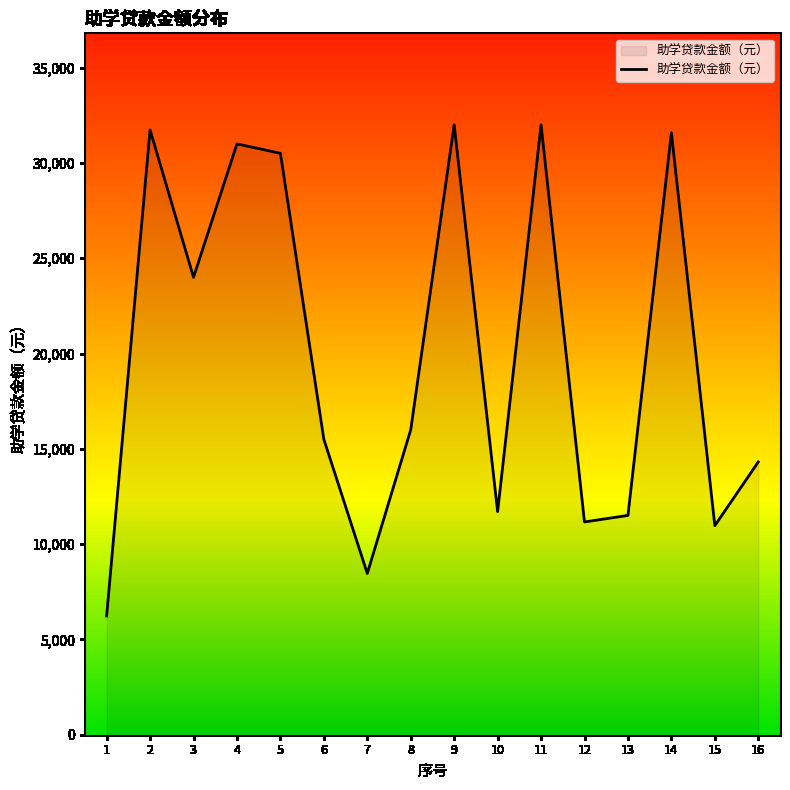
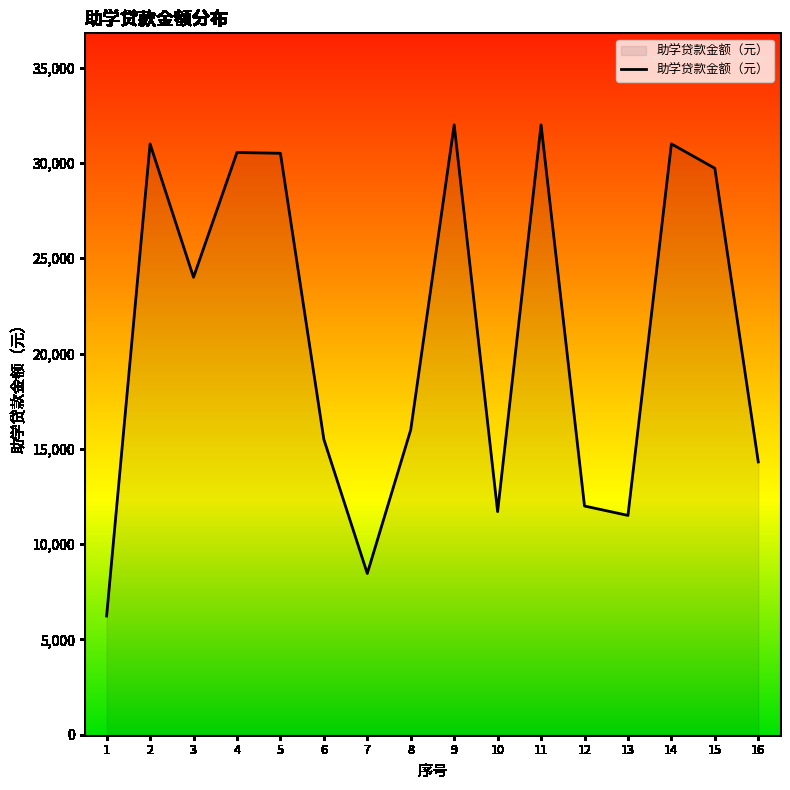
  {
    "1": "6,200",
-   "2": "31,700",
+   "2": "31,000",
    "3": "24,000",
-   "4": "31,000",
+   "4": "30,500",
    "5": "30,500",
    "6": "15,500",
    "7": "8,500",
    "8": "16,000",
    "9": "32,000",
    "10": "11,700",
    "11": "32,000",
-   "12": "11,200",
+   "12": "12,000",
    "13": "11,500",
-   "14": "31,600",
-   "15": "11,000",
+   "14": "31,000",
+   "15": "29,700",
    "16": "14,300"
  }
